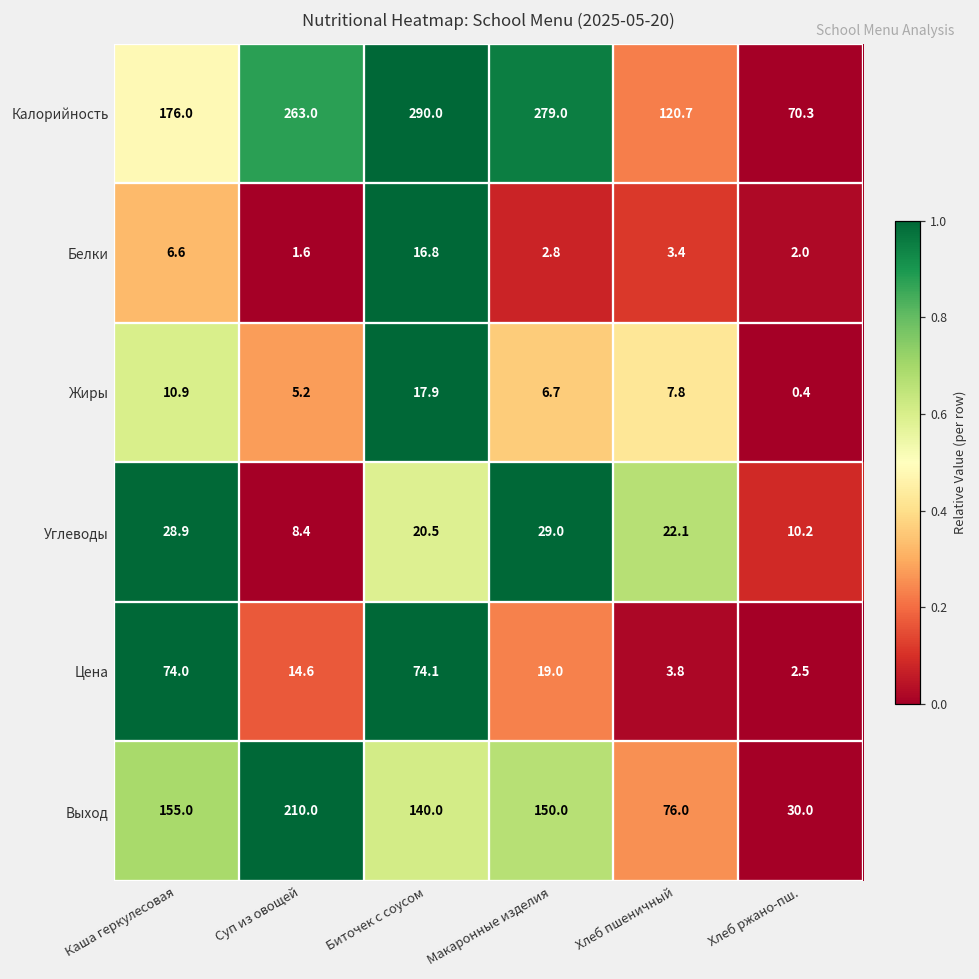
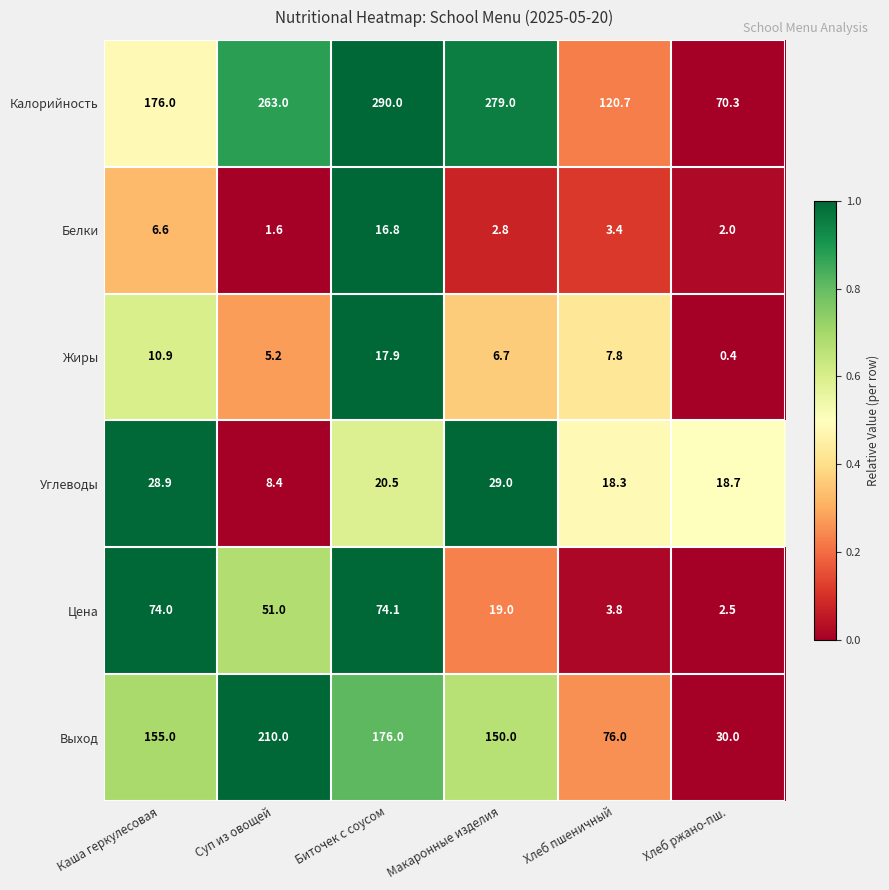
  {
    "Калорийность": {
      "Каша геркулесовая": 176.0,
      "Суп из овощей": 263.0,
      "Биточек с соусом": 290.0,
      "Макаронные изделия": 279.0,
      "Хлеб пшеничный": 120.7,
      "Хлеб ржано-пш.": 70.3
    },
    "Белки": {
      "Каша геркулесовая": 6.6,
      "Суп из овощей": 1.6,
      "Биточек с соусом": 16.8,
      "Макаронные изделия": 2.8,
      "Хлеб пшеничный": 3.4,
      "Хлеб ржано-пш.": 2.0
    },
    "Жиры": {
      "Каша геркулесовая": 10.9,
      "Суп из овощей": 5.2,
      "Биточек с соусом": 17.9,
      "Макаронные изделия": 6.7,
      "Хлеб пшеничный": 7.8,
      "Хлеб ржано-пш.": 0.4
    },
    "Углеводы": {
      "Каша геркулесовая": 28.9,
      "Суп из овощей": 8.4,
      "Биточек с соусом": 20.5,
      "Макаронные изделия": 29.0,
-     "Хлеб пшеничный": 22.1,
-     "Хлеб ржано-пш.": 10.2
+     "Хлеб пшеничный": 18.3,
+     "Хлеб ржано-пш.": 18.7
    },
    "Цена": {
      "Каша геркулесовая": 74.0,
-     "Суп из овощей": 14.6,
+     "Суп из овощей": 51.0,
      "Биточек с соусом": 74.1,
      "Макаронные изделия": 19.0,
      "Хлеб пшеничный": 3.8,
      "Хлеб ржано-пш.": 2.5
    },
    "Выход": {
      "Каша геркулесовая": 155.0,
      "Суп из овощей": 210.0,
-     "Биточек с соусом": 140.0,
+     "Биточек с соусом": 176.0,
      "Макаронные изделия": 150.0,
      "Хлеб пшеничный": 76.0,
      "Хлеб ржано-пш.": 30.0
    }
  }
